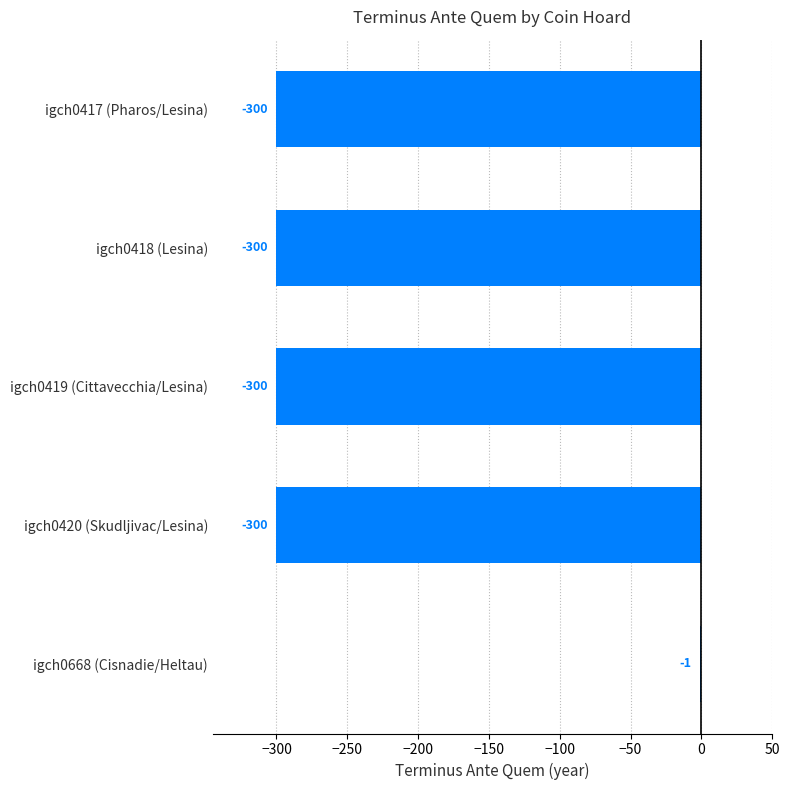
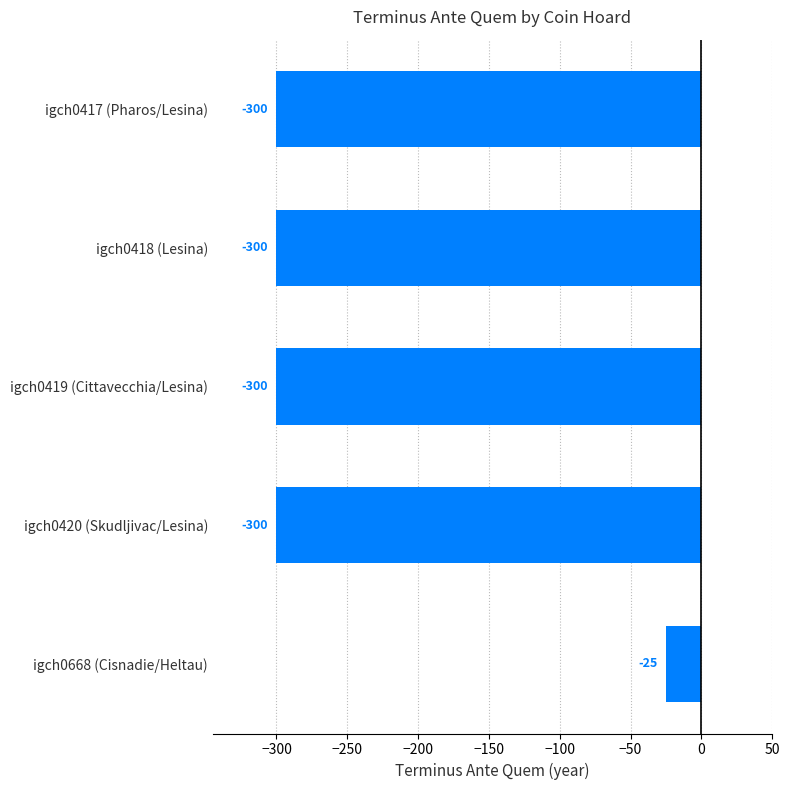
  {
    "igch0417 (Pharos/Lesina)": -300,
    "igch0418 (Lesina)": -300,
    "igch0419 (Cittavecchia/Lesina)": -300,
    "igch0420 (Skudljivac/Lesina)": -300,
-   "igch0668 (Cisnadie/Heltau)": -1
+   "igch0668 (Cisnadie/Heltau)": -25
  }
